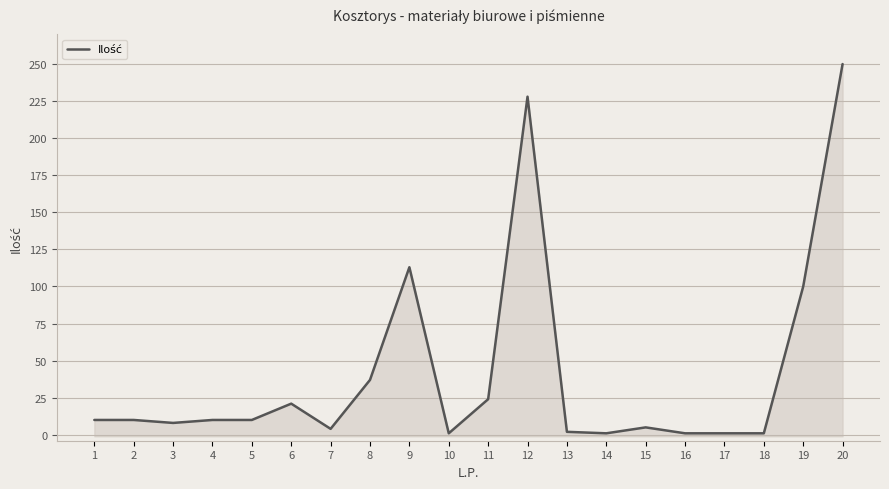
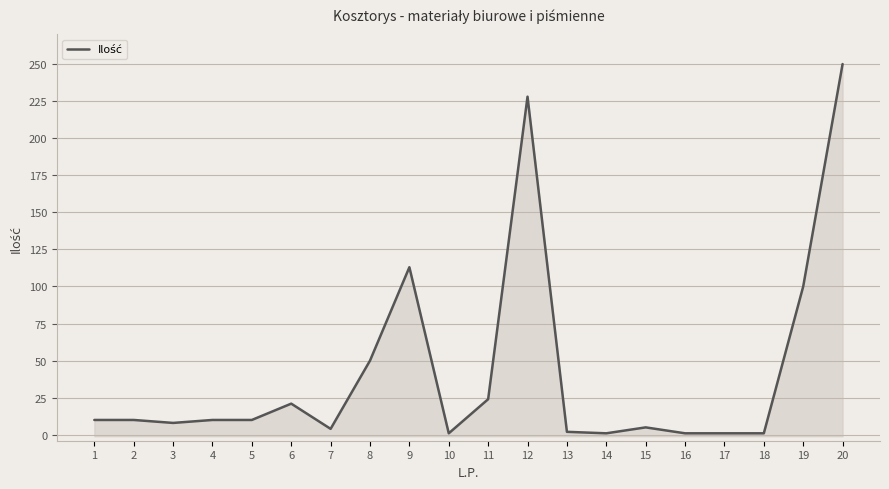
  {
    "1": 10,
    "2": 10,
    "3": 8,
    "4": 10,
    "5": 10,
    "6": 21,
    "7": 4,
-   "8": 37,
+   "8": 50,
    "9": 113,
    "10": 1,
    "11": 24,
    "12": 228,
    "13": 2,
    "14": 1,
    "15": 5,
    "16": 1,
    "17": 1,
    "18": 1,
    "19": 100,
    "20": 250
  }
